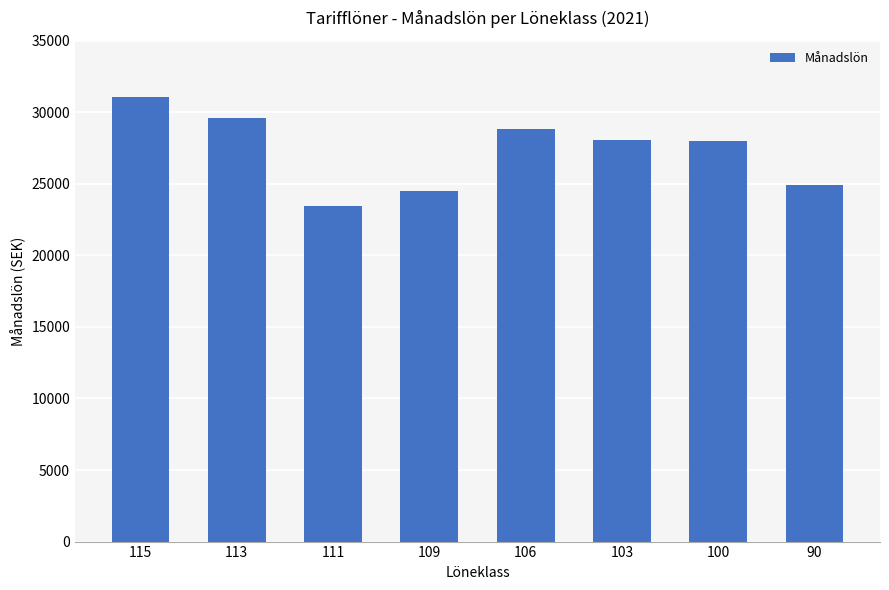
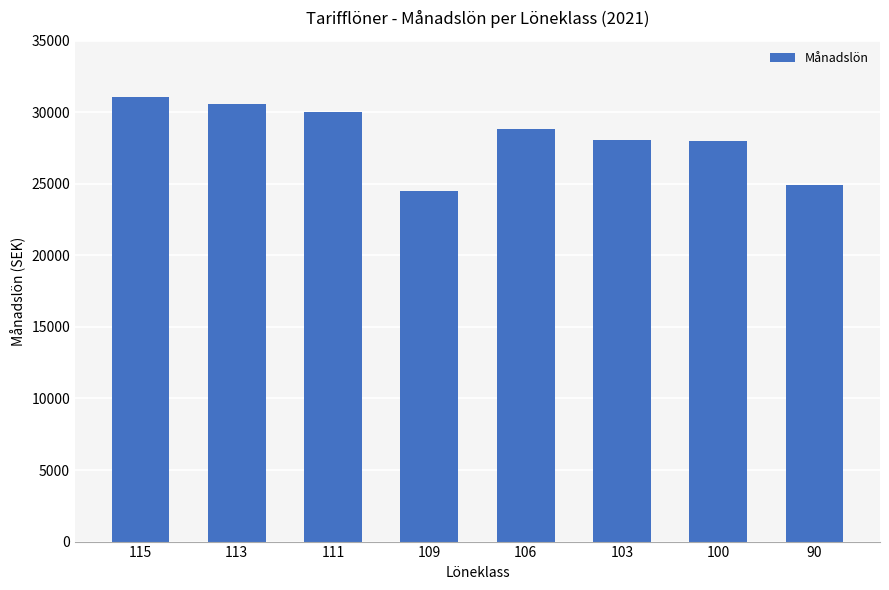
  {
    "115": 31000,
-   "113": 29600,
-   "111": 23400,
+   "113": 30500,
+   "111": 30000,
    "109": 24500,
    "106": 28800,
    "103": 28100,
    "100": 28000,
    "90": 24900
  }
